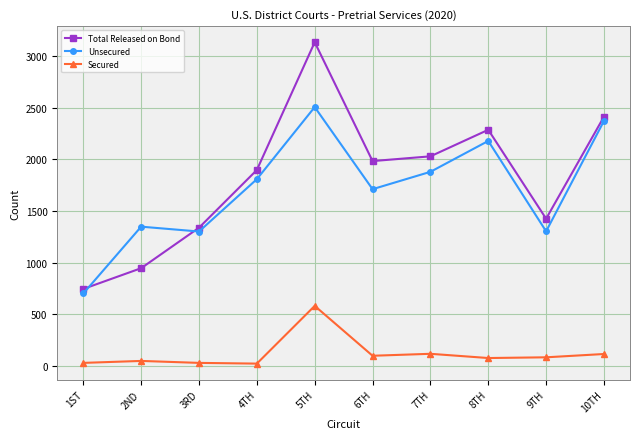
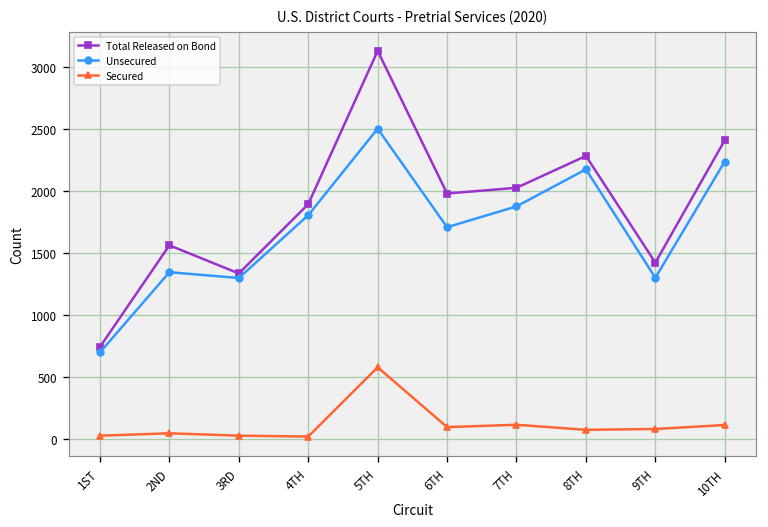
  {
    "Total Released on Bond": {
      "1ST": 740,
-     "2ND": 950,
+     "2ND": 1560,
      "3RD": 1340,
      "4TH": 1900,
      "5TH": 3130,
      "6TH": 1980,
      "7TH": 2030,
      "8TH": 2290,
      "9TH": 1420,
      "10TH": 2410
    },
    "Unsecured": {
      "1ST": 700,
      "2ND": 1350,
      "3RD": 1300,
      "4TH": 1810,
      "5TH": 2510,
      "6TH": 1710,
      "7TH": 1880,
      "8TH": 2180,
      "9TH": 1300,
-     "10TH": 2370
+     "10TH": 2240
    },
    "Secured": {
      "1ST": 30,
      "2ND": 50,
      "3RD": 30,
      "4TH": 20,
      "5TH": 580,
      "6TH": 100,
      "7TH": 120,
      "8TH": 80,
      "9TH": 80,
      "10TH": 110
    }
  }
